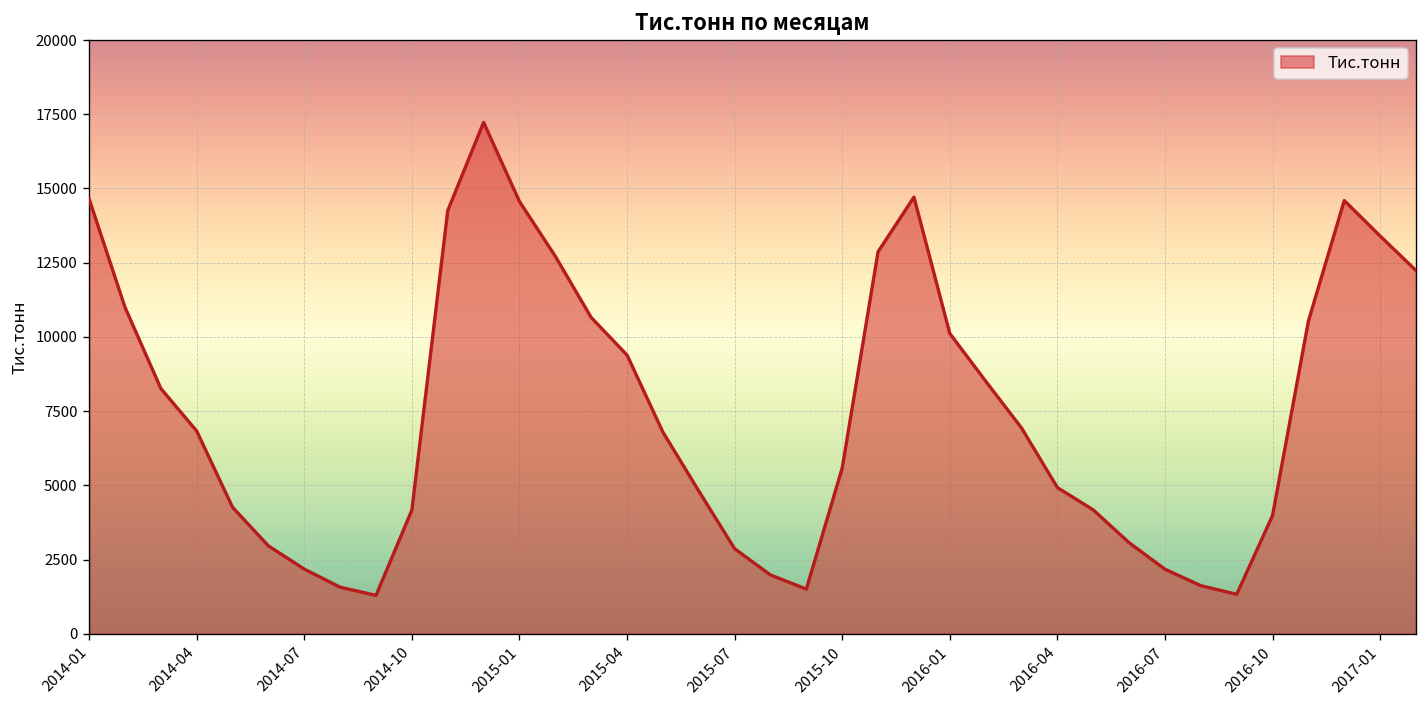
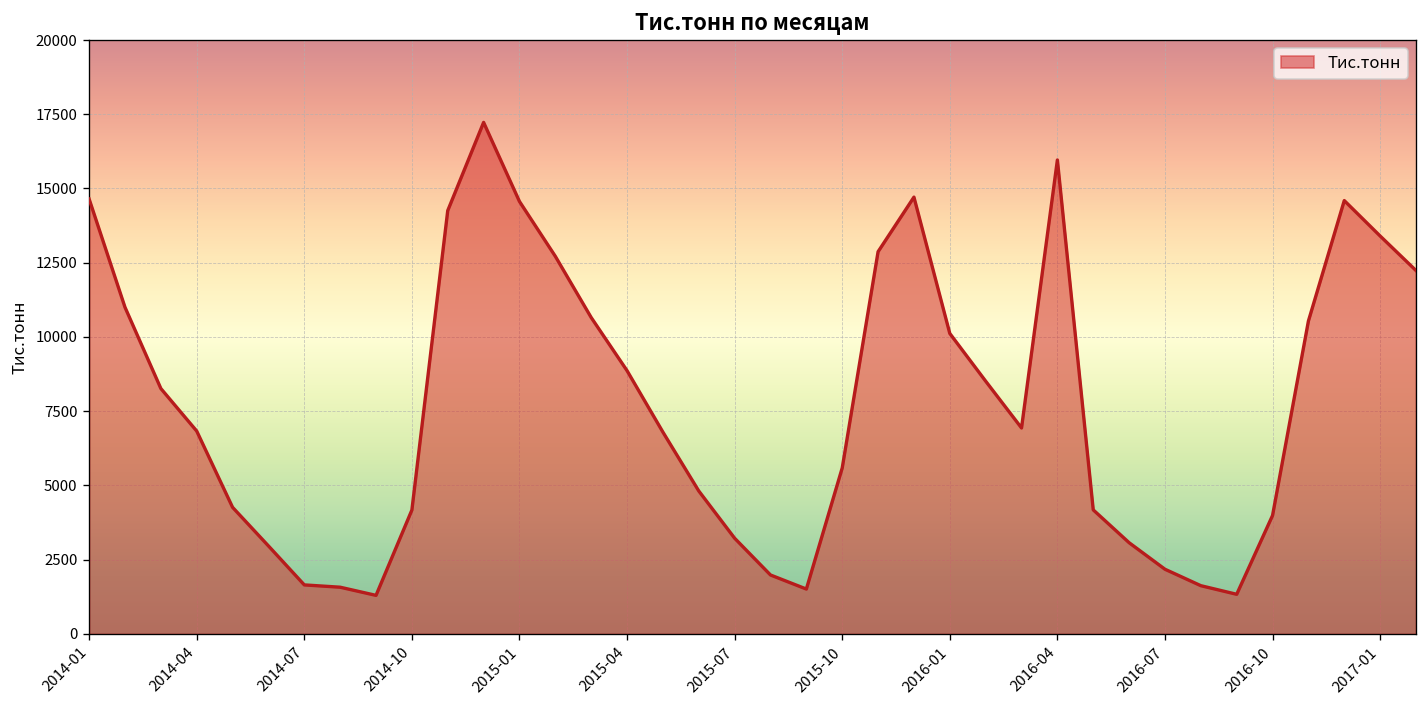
  {
    "2014-01": 14600,
    "2014-04": 6800,
-   "2014-07": 2200,
+   "2014-07": 1700,
    "2014-10": 4200,
    "2015-01": 14600,
-   "2015-04": 9400,
-   "2015-07": 2900,
+   "2015-04": 8900,
+   "2015-07": 3200,
    "2015-10": 5600,
    "2016-01": 10100,
-   "2016-04": 4900,
+   "2016-04": 16000,
    "2016-07": 2200,
    "2016-10": 4000,
    "2017-01": 13400
  }
